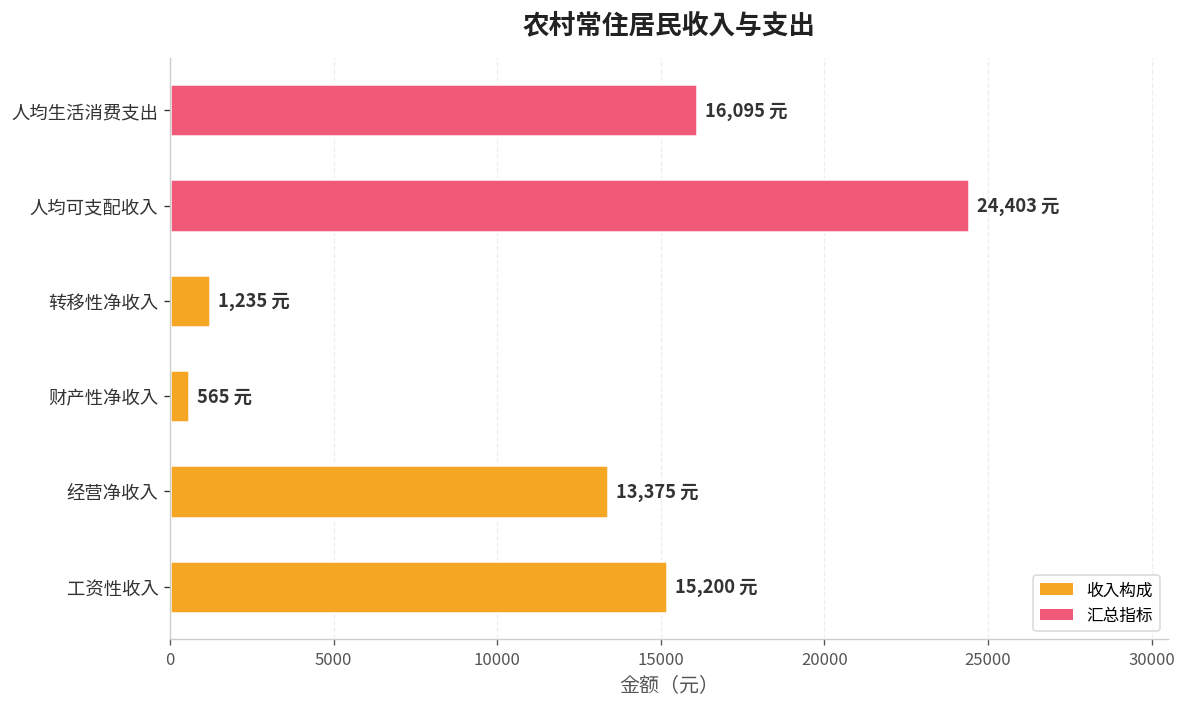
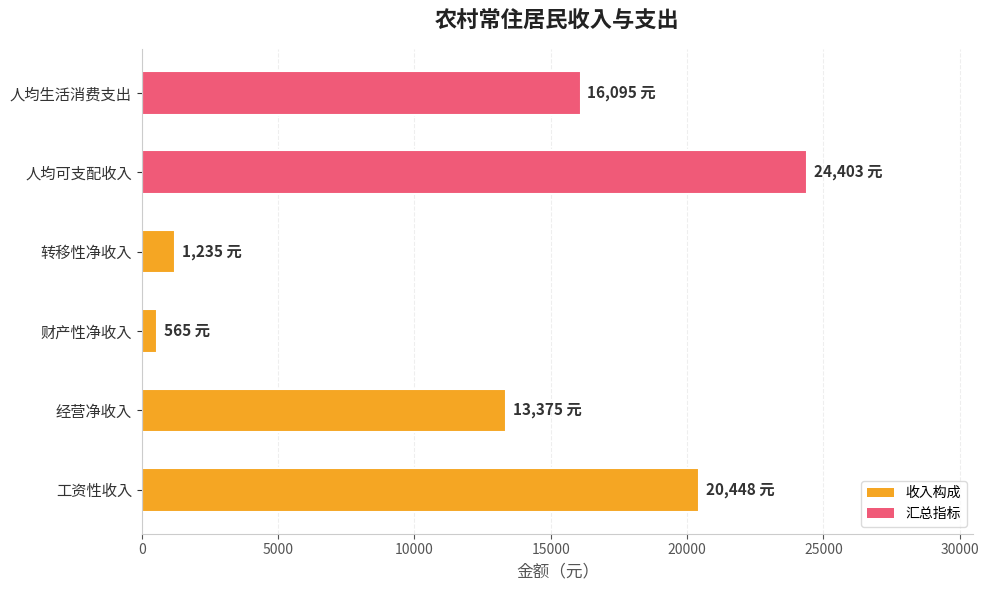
  {
    "人均生活消费支出": "16,095",
    "人均可支配收入": "24,403",
    "转移性净收入": "1,235",
    "财产性净收入": "565",
    "经营净收入": "13,375",
-   "工资性收入": "15,200"
+   "工资性收入": "20,448"
  }
